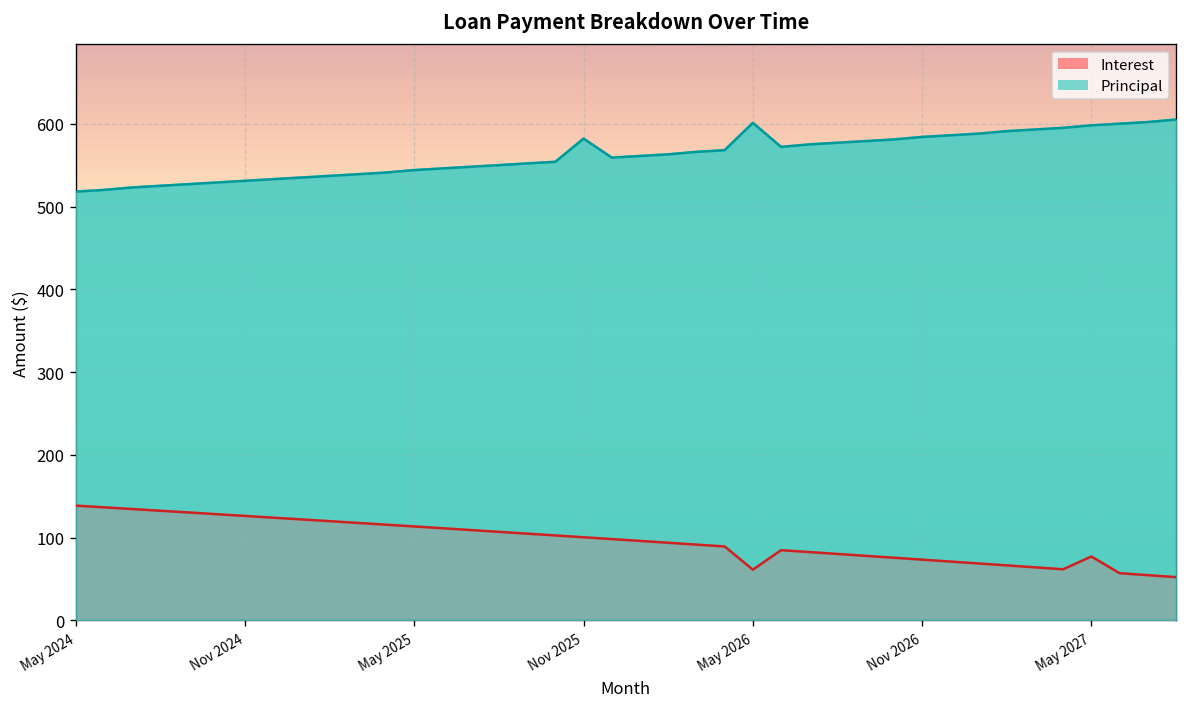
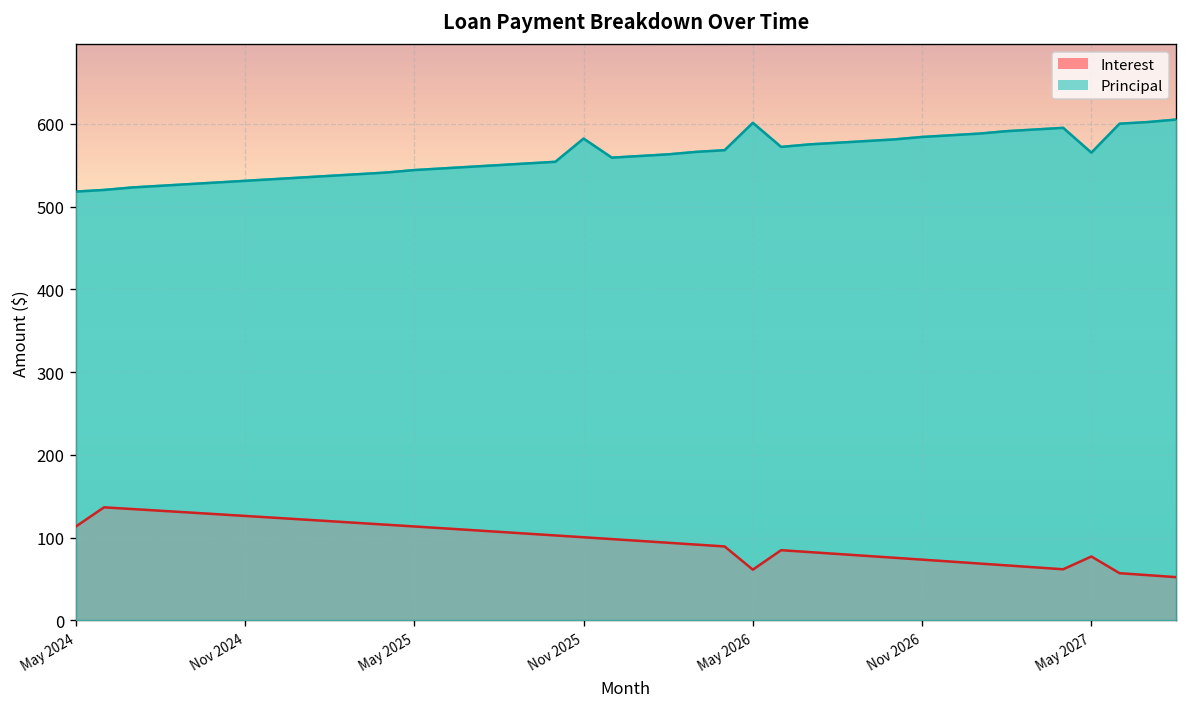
  {
    "Interest": {
-     "May 2024": 140,
+     "May 2024": 110,
      "Nov 2024": 130,
      "May 2025": 110,
      "Nov 2025": 100,
      "May 2026": 60,
      "Nov 2026": 70,
      "May 2027": 80
    },
    "Principal": {
      "May 2024": 520,
      "Nov 2024": 530,
      "May 2025": 540,
      "Nov 2025": 580,
      "May 2026": 600,
      "Nov 2026": 580,
-     "May 2027": 600
+     "May 2027": 570
    }
  }
